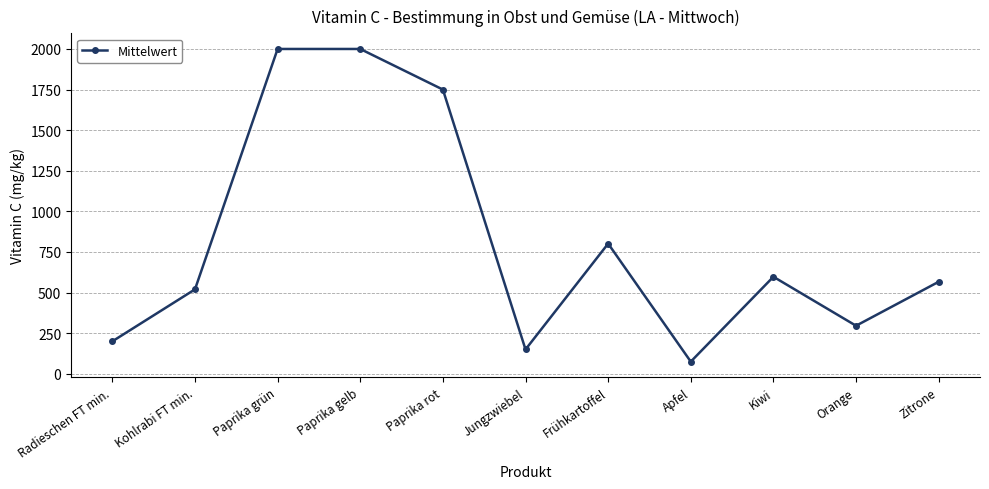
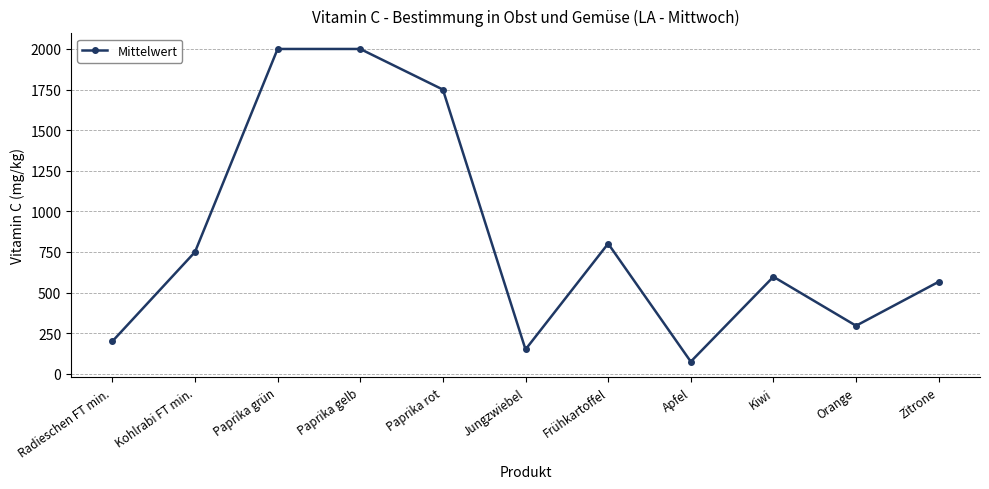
  {
    "Radieschen FT min.": 200,
-   "Kohlrabi FT min.": 520,
+   "Kohlrabi FT min.": 750,
    "Paprika grün": 2000,
    "Paprika gelb": 2000,
    "Paprika rot": 1750,
    "Jungzwiebel": 150,
    "Frühkartoffel": 800,
    "Apfel": 80,
    "Kiwi": 600,
    "Orange": 300,
    "Zitrone": 570
  }
